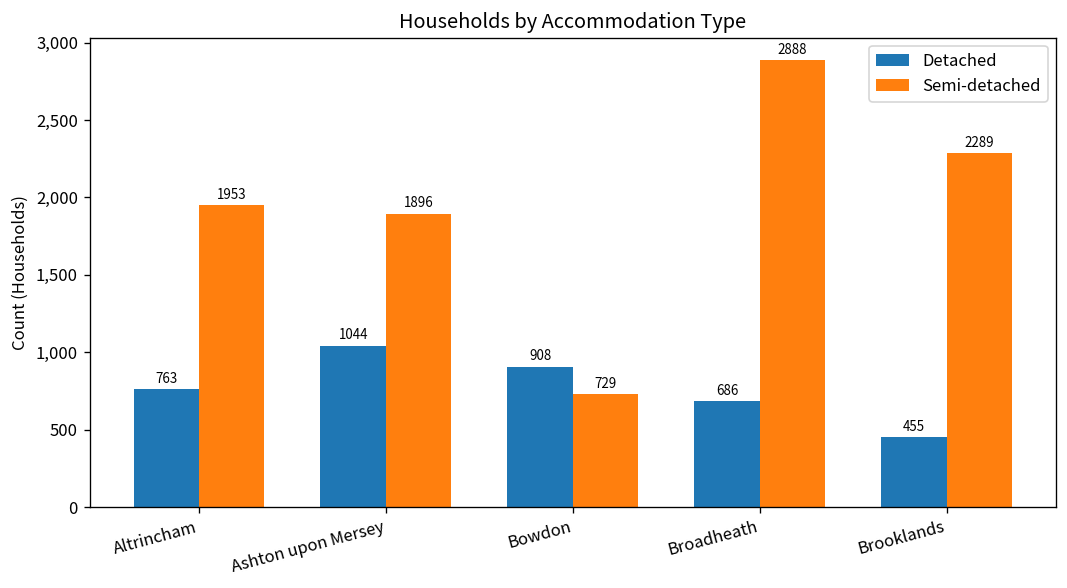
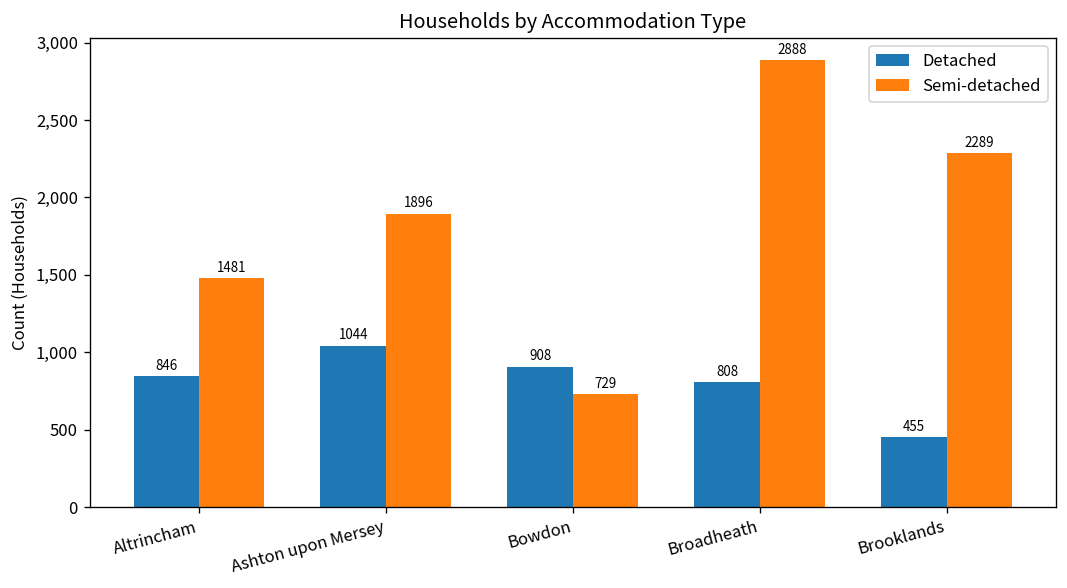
  {
    "Detached": {
-     "Altrincham": 763,
+     "Altrincham": 846,
      "Ashton upon Mersey": 1044,
      "Bowdon": 908,
-     "Broadheath": 686,
+     "Broadheath": 808,
      "Brooklands": 455
    },
    "Semi-detached": {
-     "Altrincham": 1953,
+     "Altrincham": 1481,
      "Ashton upon Mersey": 1896,
      "Bowdon": 729,
      "Broadheath": 2888,
      "Brooklands": 2289
    }
  }
